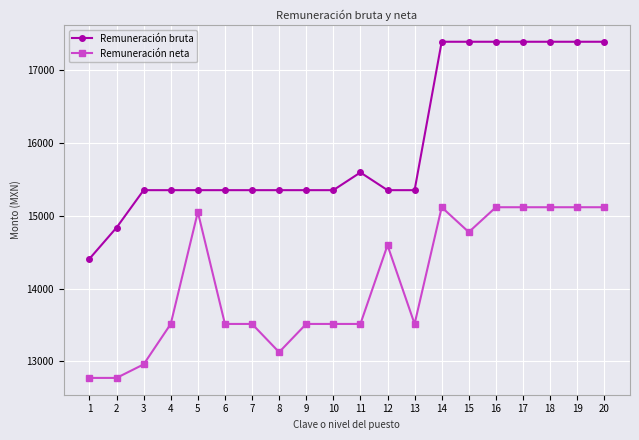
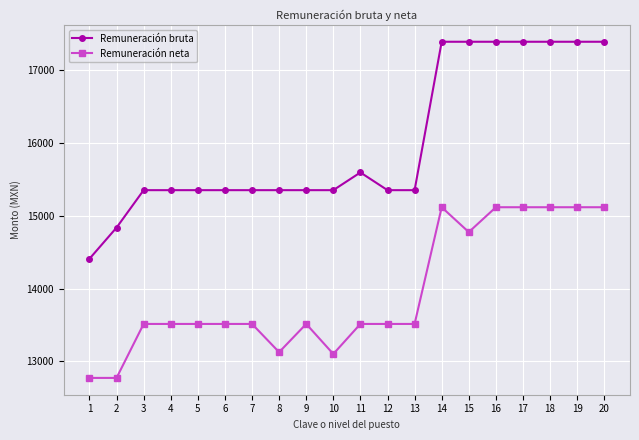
  {
    "Remuneración bruta": {
      "1": 14400,
      "2": 14800,
      "3": 15400,
      "4": 15400,
      "5": 15400,
      "6": 15400,
      "7": 15400,
      "8": 15400,
      "9": 15400,
      "10": 15400,
      "11": 15600,
      "12": 15400,
      "13": 15400,
      "14": 17400,
      "15": 17400,
      "16": 17400,
      "17": 17400,
      "18": 17400,
      "19": 17400,
      "20": 17400
    },
    "Remuneración neta": {
      "1": 12800,
      "2": 12800,
-     "3": 13000,
+     "3": 13500,
      "4": 13500,
-     "5": 15100,
+     "5": 13500,
      "6": 13500,
      "7": 13500,
      "8": 13100,
      "9": 13500,
-     "10": 13500,
+     "10": 13100,
      "11": 13500,
-     "12": 14600,
+     "12": 13500,
      "13": 13500,
      "14": 15100,
      "15": 14800,
      "16": 15100,
      "17": 15100,
      "18": 15100,
      "19": 15100,
      "20": 15100
    }
  }
